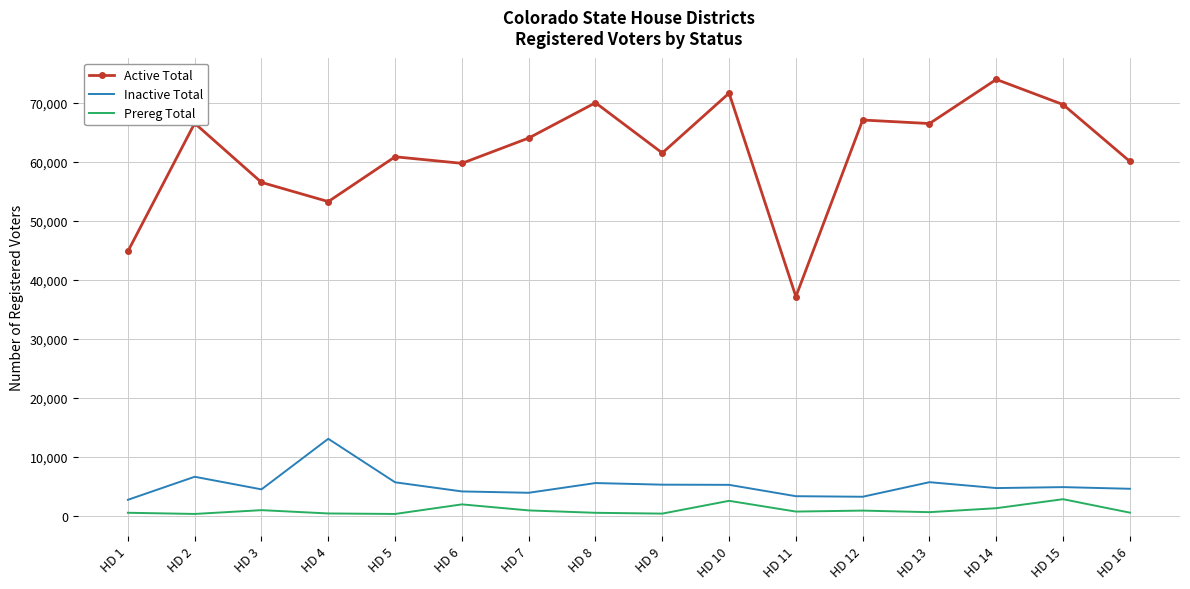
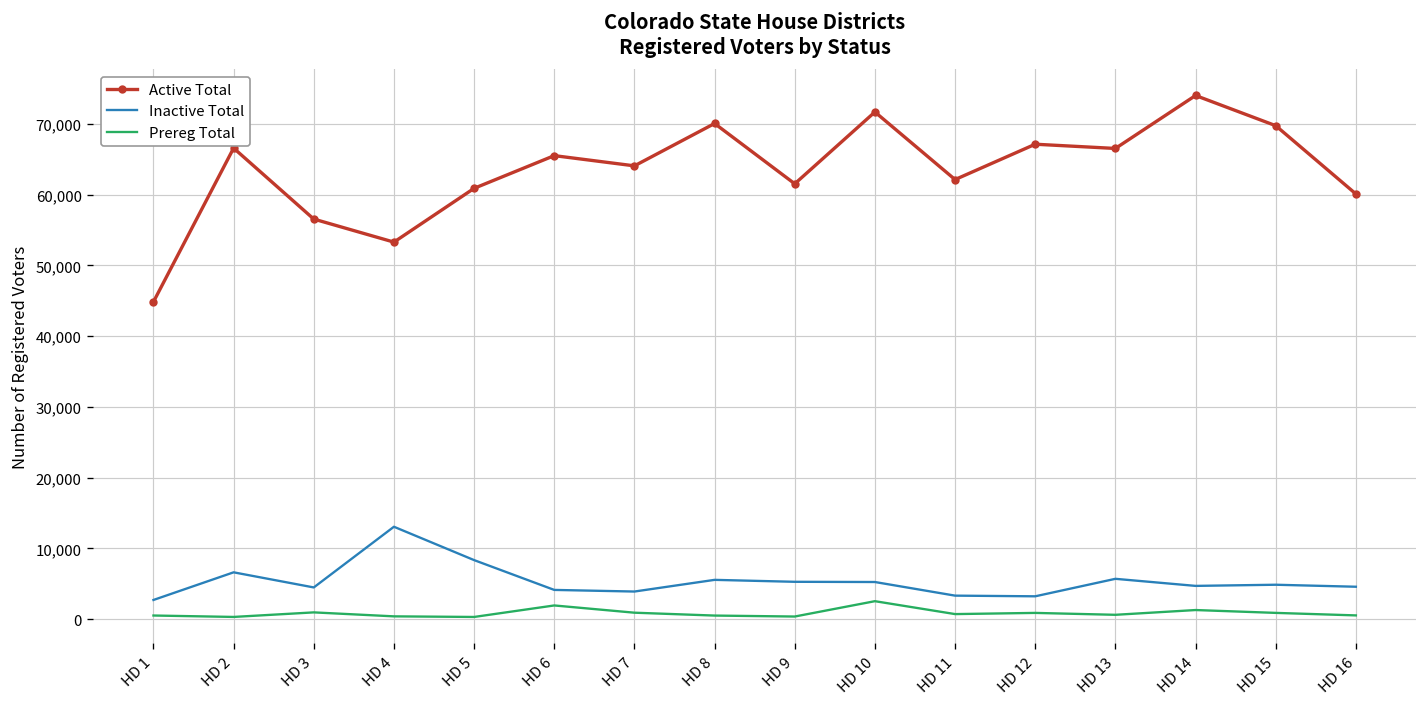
  {
    "Active Total": {
      "HD 1": "45,000",
      "HD 3": "57,000",
      "HD 4": "53,000",
      "HD 5": "61,000",
-     "HD 6": "60,000",
+     "HD 6": "66,000",
      "HD 7": "64,000",
      "HD 8": "70,000",
      "HD 9": "62,000",
      "HD 10": "72,000",
-     "HD 11": "37,000",
+     "HD 11": "62,000",
      "HD 12": "67,000",
      "HD 13": "67,000",
      "HD 14": "74,000",
      "HD 15": "70,000",
      "HD 16": "60,000"
    },
    "Inactive Total": {
      "HD 1": "3,000",
      "HD 2": "7,000",
      "HD 3": "4,000",
      "HD 4": "13,000",
-     "HD 5": "6,000",
+     "HD 5": "8,000",
      "HD 6": "4,000",
      "HD 7": "4,000",
      "HD 8": "6,000",
      "HD 9": "5,000",
      "HD 10": "5,000",
      "HD 11": "3,000",
      "HD 12": "3,000",
      "HD 13": "6,000",
      "HD 14": "5,000",
      "HD 15": "5,000",
      "HD 16": "5,000"
    },
    "Prereg Total": {
      "HD 1": "1,000",
      "HD 2": "0",
      "HD 3": "1,000",
      "HD 4": "0",
      "HD 5": "0",
      "HD 6": "2,000",
      "HD 7": "1,000",
      "HD 8": "0",
      "HD 9": "0",
      "HD 10": "3,000",
      "HD 11": "1,000",
      "HD 12": "1,000",
      "HD 13": "1,000",
      "HD 14": "1,000",
-     "HD 15": "3,000",
+     "HD 15": "1,000",
      "HD 16": "1,000"
    }
  }
